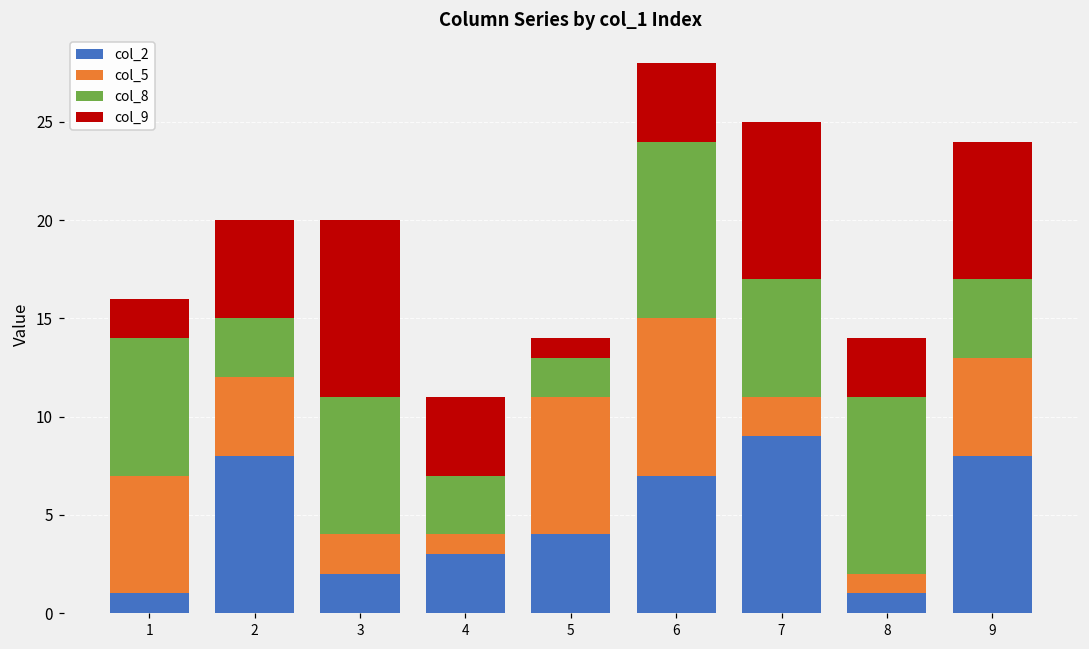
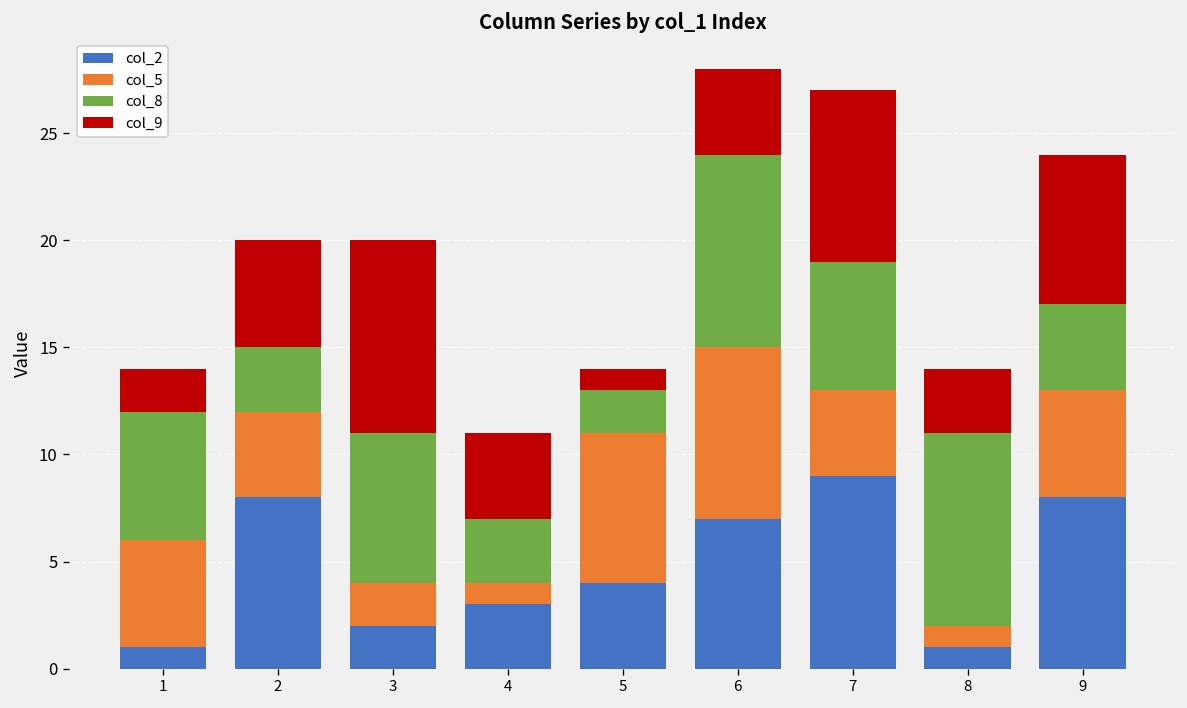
  {
    "col_2": {
      "1": 1,
      "2": 8,
      "3": 2,
      "4": 3,
      "5": 4,
      "6": 7,
      "7": 9,
      "8": 1,
      "9": 8
    },
    "col_5": {
-     "1": 6,
+     "1": 5,
      "2": 4,
      "3": 2,
      "4": 1,
      "5": 7,
      "6": 8,
-     "7": 2,
+     "7": 4,
      "8": 1,
      "9": 5
    },
    "col_8": {
-     "1": 7,
+     "1": 6,
      "2": 3,
      "3": 7,
      "4": 3,
      "5": 2,
      "6": 9,
      "7": 6,
      "8": 9,
      "9": 4
    },
    "col_9": {
      "1": 2,
      "2": 5,
      "3": 9,
      "4": 4,
      "5": 1,
      "6": 4,
      "7": 8,
      "8": 3,
      "9": 7
    }
  }
